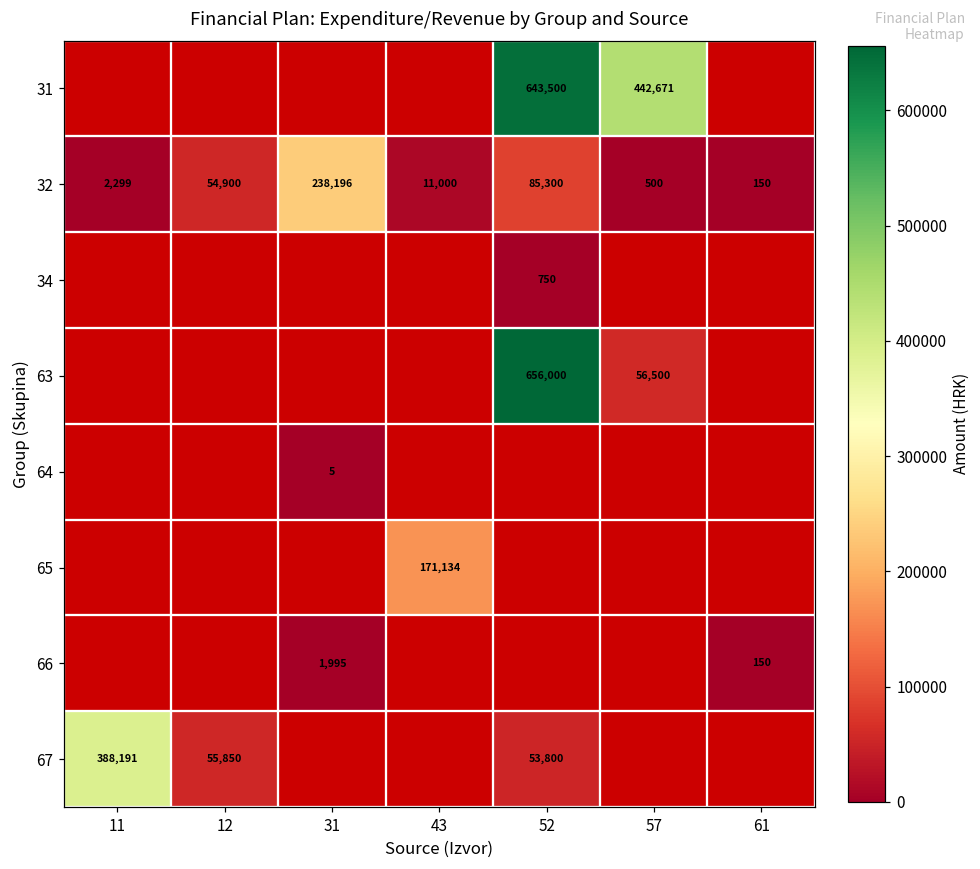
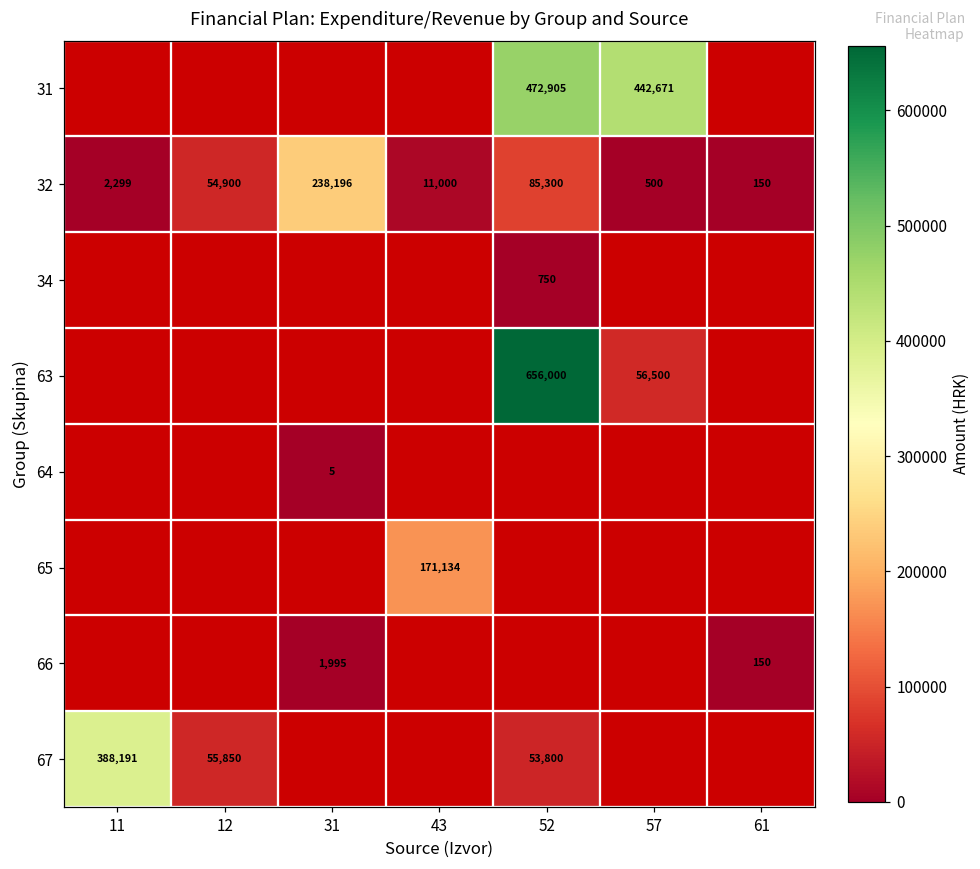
  {
    "31": {
-     "52": "643,500",
+     "52": "472,905",
      "57": "442,671"
    },
    "32": {
      "11": "2,299",
      "12": "54,900",
      "31": "238,196",
      "43": "11,000",
      "52": "85,300",
      "57": "500",
      "61": "150"
    },
    "34": {
      "52": "750"
    },
    "63": {
      "52": "656,000",
      "57": "56,500"
    },
    "64": {
      "31": "5"
    },
    "65": {
      "43": "171,134"
    },
    "66": {
      "31": "1,995",
      "61": "150"
    },
    "67": {
      "11": "388,191",
      "12": "55,850",
      "52": "53,800"
    }
  }
